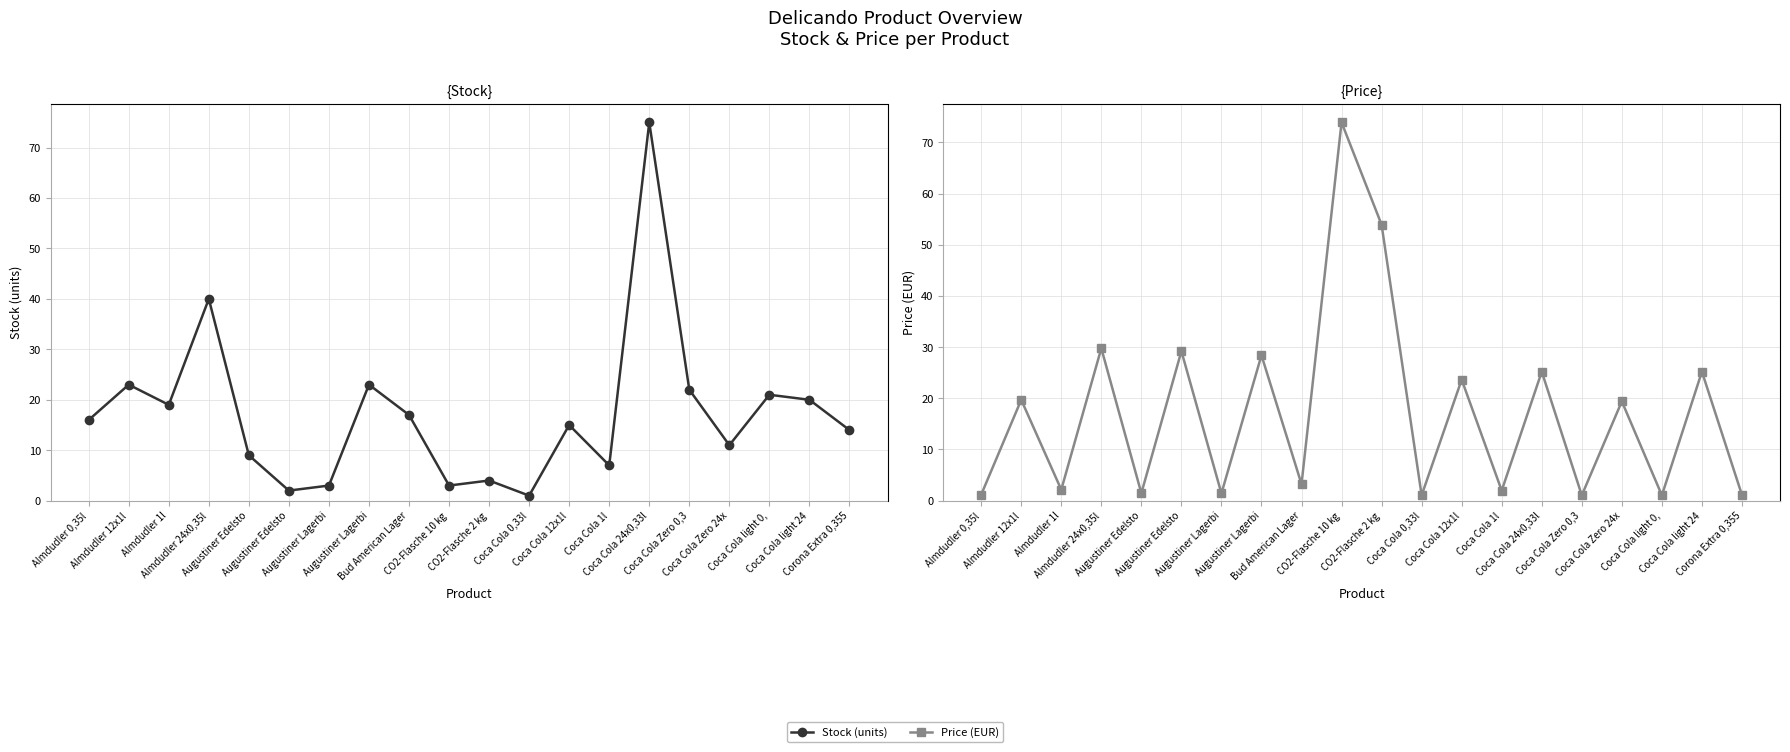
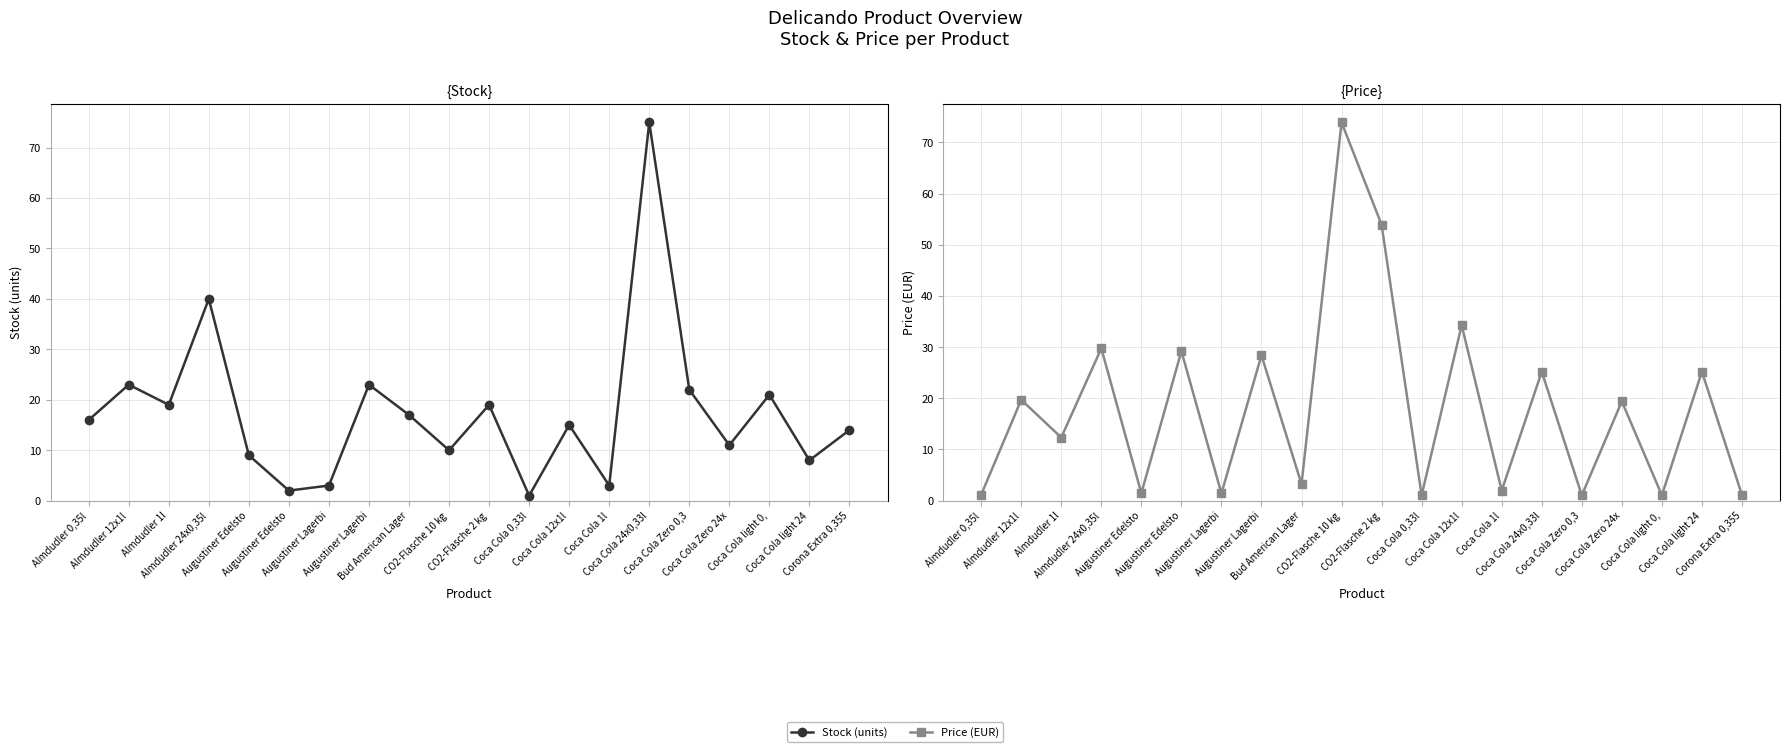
  {
    "{Stock}": {
      "Almdudler 0,35l": 16,
      "Almdudler 12x1l": 23,
      "Almdudler 1l": 19,
      "Almdudler 24x0,35l": 40,
      "Bud American Lager": 17,
-     "CO2-Flasche 10 kg": 3,
-     "CO2-Flasche 2 kg": 4,
+     "CO2-Flasche 10 kg": 10,
+     "CO2-Flasche 2 kg": 19,
      "Coca Cola 0,33l": 1,
      "Coca Cola 12x1l": 15,
-     "Coca Cola 1l": 7,
+     "Coca Cola 1l": 3,
      "Coca Cola 24x0,33l": 75,
      "Coca Cola Zero 0,3": 22,
      "Coca Cola Zero 24x": 11,
      "Coca Cola light 0,": 21,
-     "Coca Cola light 24": 20,
+     "Coca Cola light 24": 8,
      "Corona Extra 0,355": 14
    },
    "{Price}": {
      "Almdudler 0,35l": 1,
      "Almdudler 12x1l": 20,
-     "Almdudler 1l": 2,
+     "Almdudler 1l": 12,
      "Almdudler 24x0,35l": 30,
      "Bud American Lager": 3,
      "CO2-Flasche 10 kg": 74,
      "CO2-Flasche 2 kg": 54,
      "Coca Cola 0,33l": 1,
-     "Coca Cola 12x1l": 24,
+     "Coca Cola 12x1l": 34,
      "Coca Cola 1l": 2,
      "Coca Cola 24x0,33l": 25,
      "Coca Cola Zero 0,3": 1,
      "Coca Cola Zero 24x": 19,
      "Coca Cola light 0,": 1,
      "Coca Cola light 24": 25,
      "Corona Extra 0,355": 1
    }
  }
